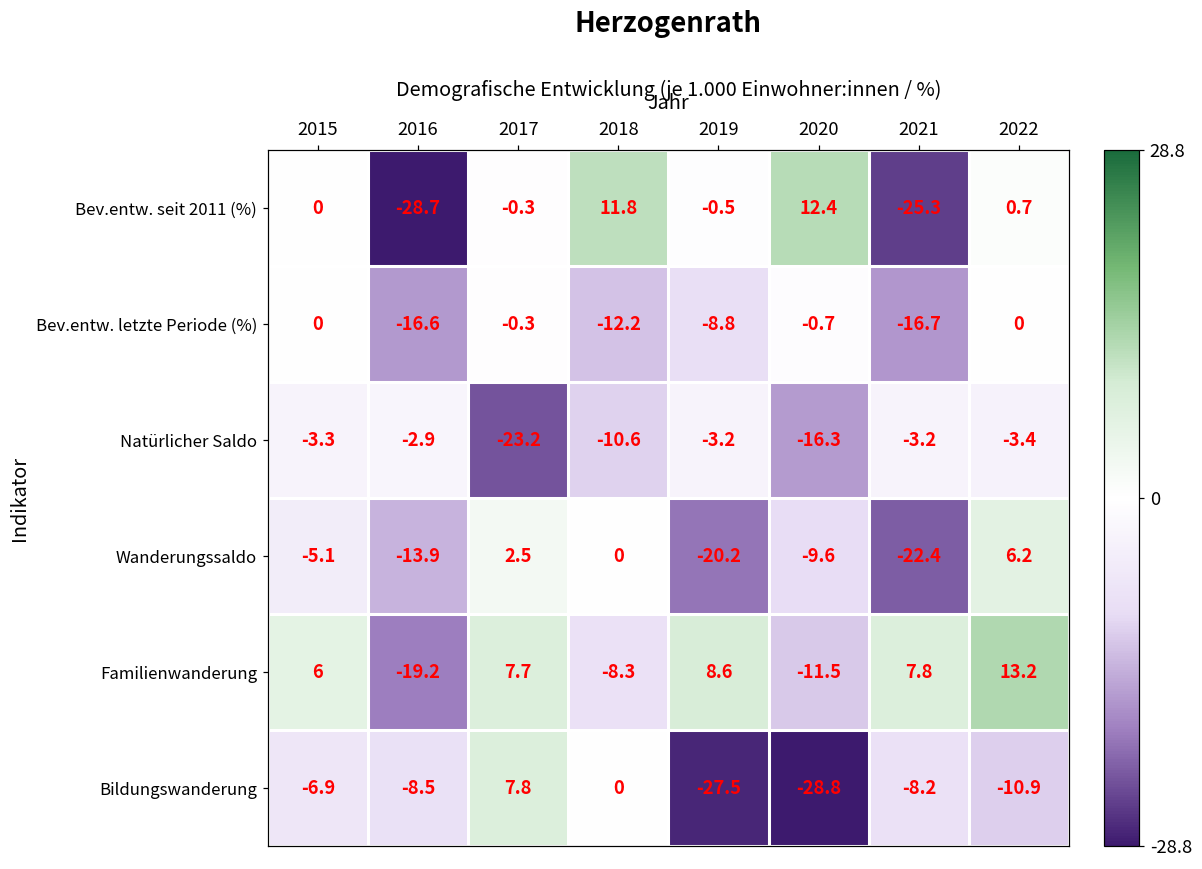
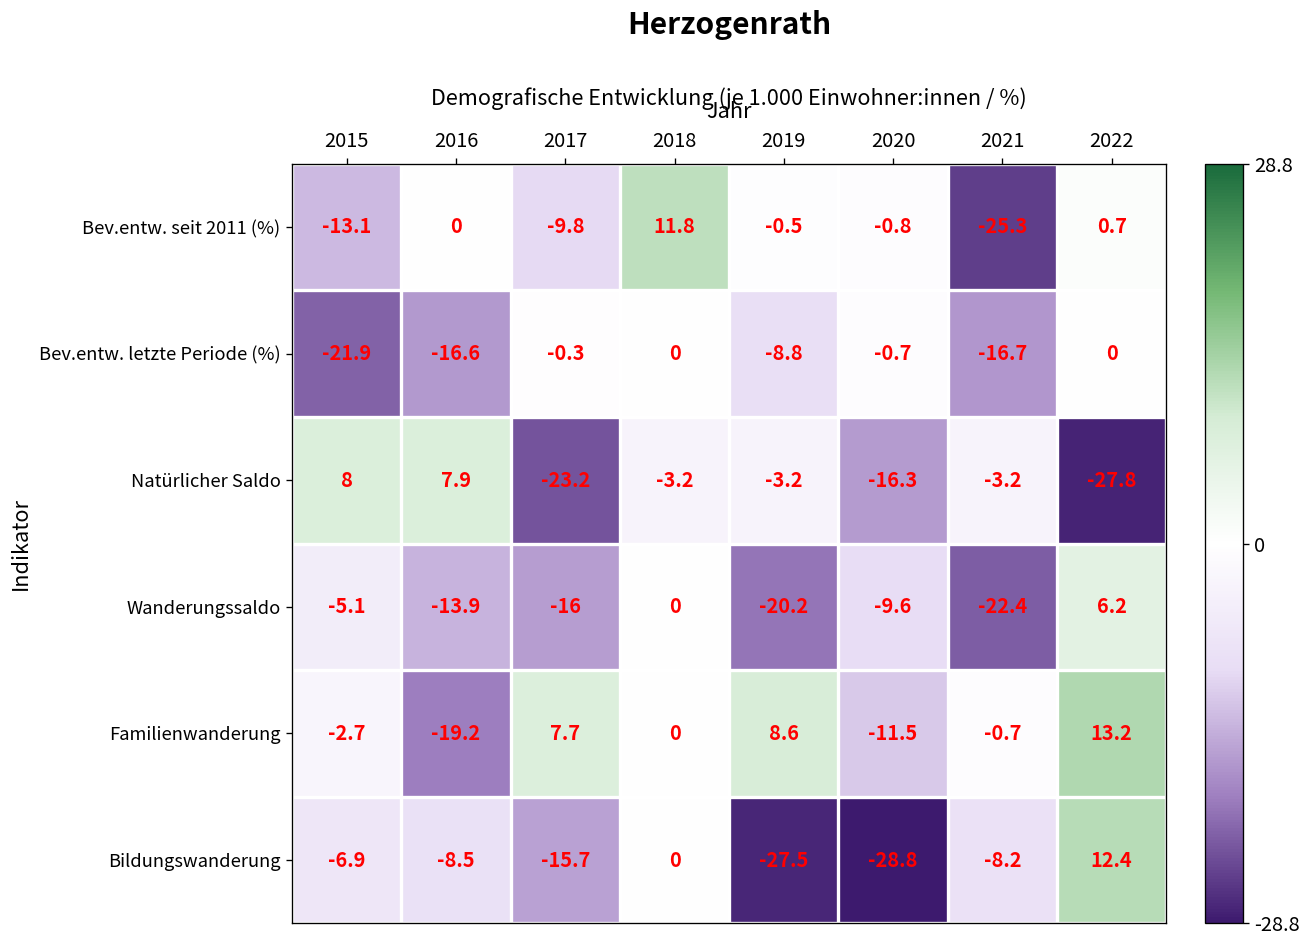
  {
    "Bev.entw. seit 2011 (%)": {
-     "2015": 0,
-     "2016": -28.7,
-     "2017": -0.3,
+     "2015": -13.1,
+     "2016": 0,
+     "2017": -9.8,
      "2018": 11.8,
      "2019": -0.5,
-     "2020": 12.4,
+     "2020": -0.8,
      "2021": -25.3,
      "2022": 0.7
    },
    "Bev.entw. letzte Periode (%)": {
-     "2015": 0,
+     "2015": -21.9,
      "2016": -16.6,
      "2017": -0.3,
-     "2018": -12.2,
+     "2018": 0,
      "2019": -8.8,
      "2020": -0.7,
      "2021": -16.7,
      "2022": 0
    },
    "Natürlicher Saldo": {
-     "2015": -3.3,
-     "2016": -2.9,
+     "2015": 8,
+     "2016": 7.9,
      "2017": -23.2,
-     "2018": -10.6,
+     "2018": -3.2,
      "2019": -3.2,
      "2020": -16.3,
      "2021": -3.2,
-     "2022": -3.4
+     "2022": -27.8
    },
    "Wanderungssaldo": {
      "2015": -5.1,
      "2016": -13.9,
-     "2017": 2.5,
+     "2017": -16,
      "2018": 0,
      "2019": -20.2,
      "2020": -9.6,
      "2021": -22.4,
      "2022": 6.2
    },
    "Familienwanderung": {
-     "2015": 6,
+     "2015": -2.7,
      "2016": -19.2,
      "2017": 7.7,
-     "2018": -8.3,
+     "2018": 0,
      "2019": 8.6,
      "2020": -11.5,
-     "2021": 7.8,
+     "2021": -0.7,
      "2022": 13.2
    },
    "Bildungswanderung": {
      "2015": -6.9,
      "2016": -8.5,
-     "2017": 7.8,
+     "2017": -15.7,
      "2018": 0,
      "2019": -27.5,
      "2020": -28.8,
      "2021": -8.2,
-     "2022": -10.9
+     "2022": 12.4
    }
  }
